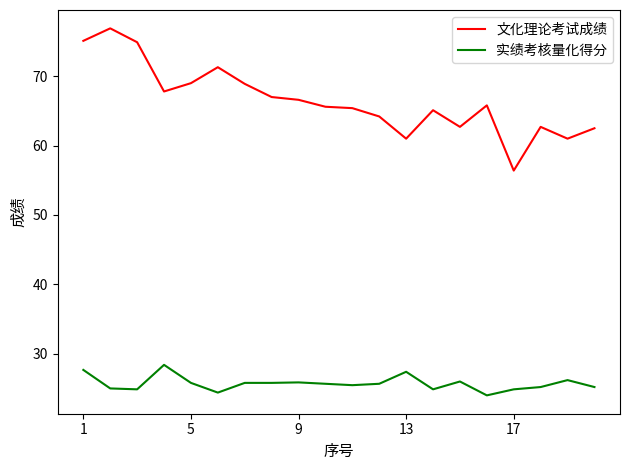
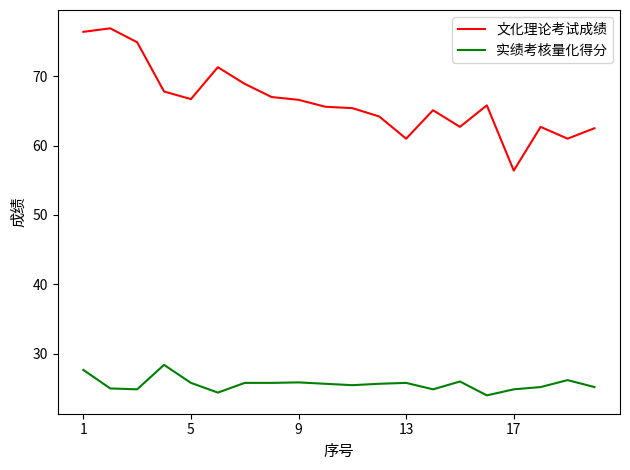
  {
    "文化理论考试成绩": {
-     "1": 75,
-     "5": 69,
+     "1": 76,
+     "5": 67,
      "9": 67,
      "13": 61,
      "17": 56
    },
    "实绩考核量化得分": {
      "1": 28,
      "5": 26,
      "9": 26,
-     "13": 27,
+     "13": 26,
      "17": 25
    }
  }
